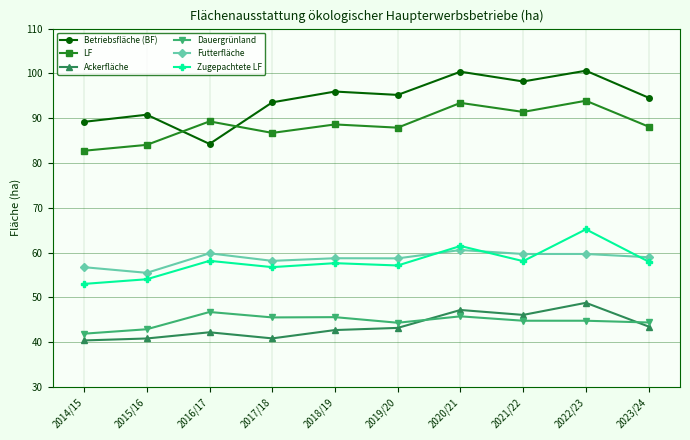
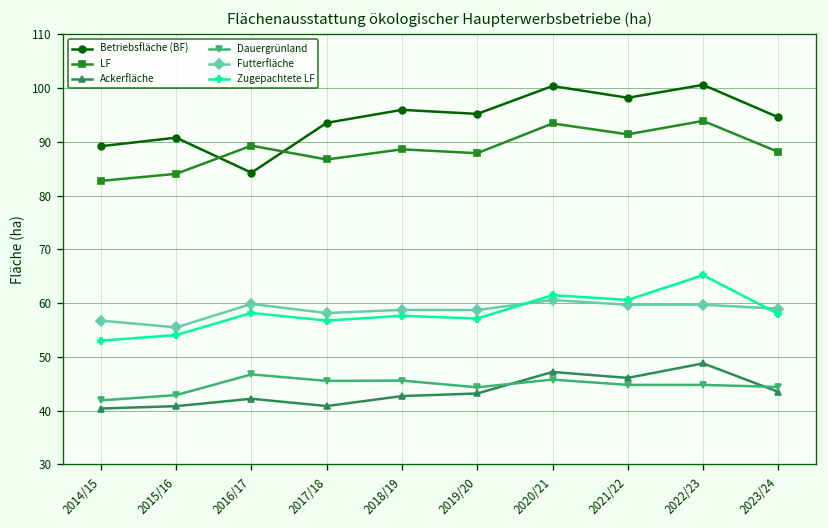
  {
    "Betriebsfläche (BF)": {
      "2014/15": 89,
      "2015/16": 91,
      "2016/17": 84,
      "2017/18": 94,
      "2018/19": 96,
      "2019/20": 95,
      "2020/21": 100,
      "2021/22": 98,
      "2022/23": 101,
      "2023/24": 95
    },
    "Futterfläche": {
      "2014/15": 57,
      "2015/16": 55,
      "2016/17": 60,
      "2017/18": 58,
      "2018/19": 59,
      "2019/20": 59,
      "2020/21": 61,
      "2021/22": 60,
      "2022/23": 60,
      "2023/24": 59
    },
    "Zugepachtete LF": {
      "2014/15": 53,
      "2015/16": 54,
      "2016/17": 58,
      "2017/18": 57,
      "2018/19": 58,
      "2019/20": 57,
      "2020/21": 61,
-     "2021/22": 58,
+     "2021/22": 61,
      "2022/23": 65,
      "2023/24": 58
    }
  }
